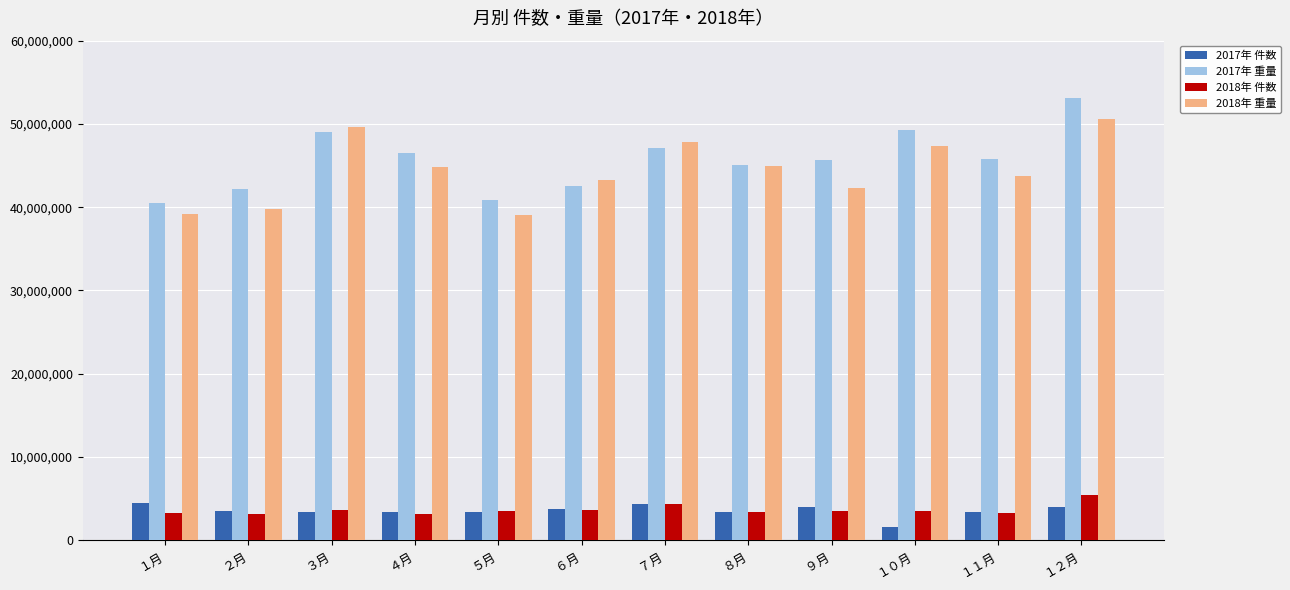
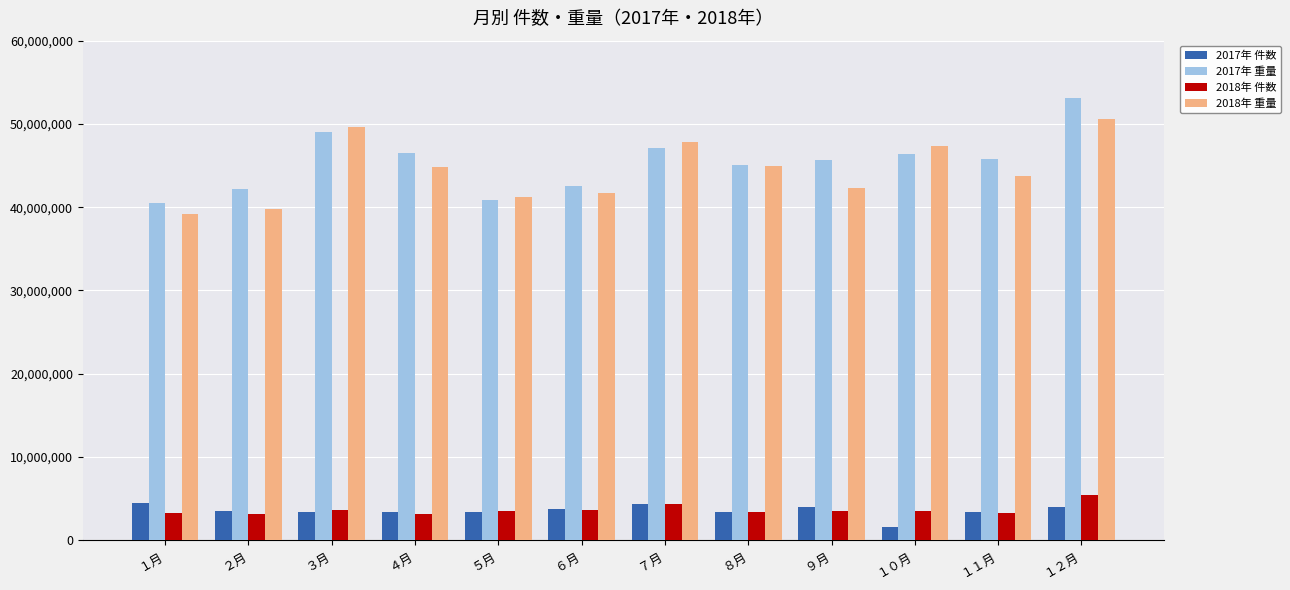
  {
    "2017年 件数": {
      "１月": "5,000,000",
      "２月": "4,000,000",
      "３月": "3,000,000",
      "４月": "3,000,000",
      "５月": "3,000,000",
      "６月": "4,000,000",
      "７月": "4,000,000",
      "８月": "3,000,000",
      "９月": "4,000,000",
      "１０月": "2,000,000",
      "１１月": "3,000,000",
      "１２月": "4,000,000"
    },
    "2017年 重量": {
      "１月": "40,000,000",
      "２月": "42,000,000",
      "３月": "49,000,000",
      "４月": "46,000,000",
      "５月": "41,000,000",
      "６月": "43,000,000",
      "７月": "47,000,000",
      "８月": "45,000,000",
      "９月": "46,000,000",
-     "１０月": "49,000,000",
+     "１０月": "46,000,000",
      "１１月": "46,000,000",
      "１２月": "53,000,000"
    },
    "2018年 件数": {
      "１月": "3,000,000",
      "２月": "3,000,000",
      "３月": "4,000,000",
      "４月": "3,000,000",
      "５月": "3,000,000",
      "６月": "4,000,000",
      "７月": "4,000,000",
      "８月": "3,000,000",
      "９月": "4,000,000",
      "１０月": "4,000,000",
      "１１月": "3,000,000",
      "１２月": "5,000,000"
    },
    "2018年 重量": {
      "１月": "39,000,000",
      "２月": "40,000,000",
      "３月": "50,000,000",
      "４月": "45,000,000",
-     "５月": "39,000,000",
-     "６月": "43,000,000",
+     "５月": "41,000,000",
+     "６月": "42,000,000",
      "７月": "48,000,000",
      "８月": "45,000,000",
      "９月": "42,000,000",
      "１０月": "47,000,000",
      "１１月": "44,000,000",
      "１２月": "51,000,000"
    }
  }
